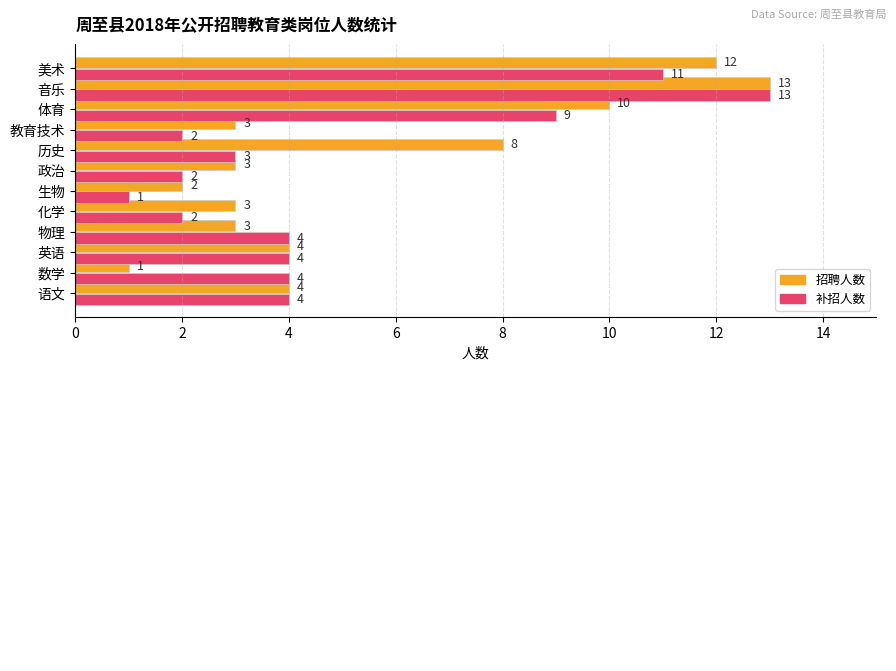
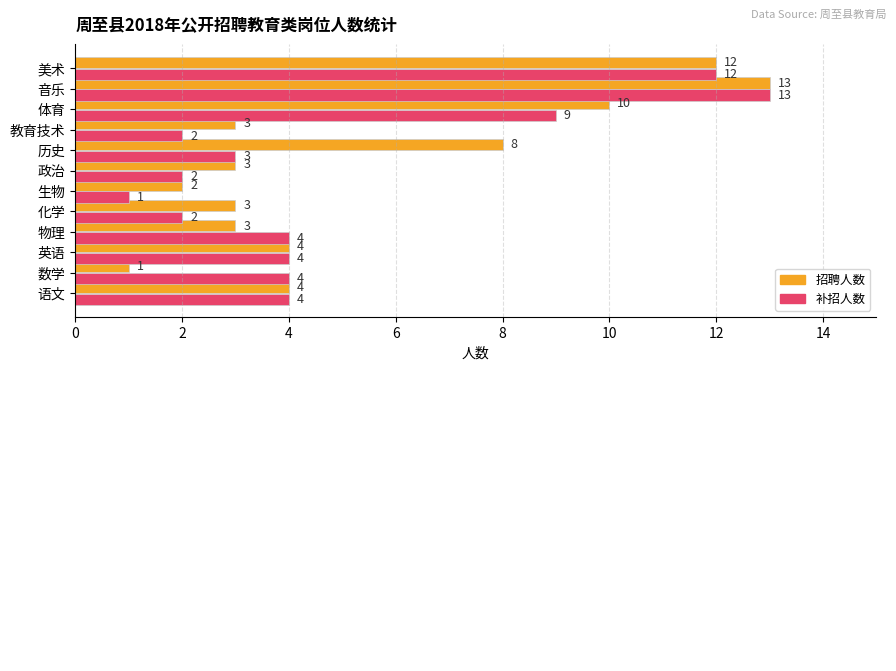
  {
    "招聘人数": {
      "美术": 12,
      "音乐": 13,
      "体育": 10,
      "教育技术": 3,
      "历史": 8,
      "化学": 3,
      "物理": 3,
      "数学": 1
    },
    "补招人数": {
-     "美术": 11,
+     "美术": 12,
      "音乐": 13,
      "体育": 9,
      "教育技术": 2,
      "生物": 1,
      "化学": 2,
      "英语": 4,
      "语文": 4
    }
  }
